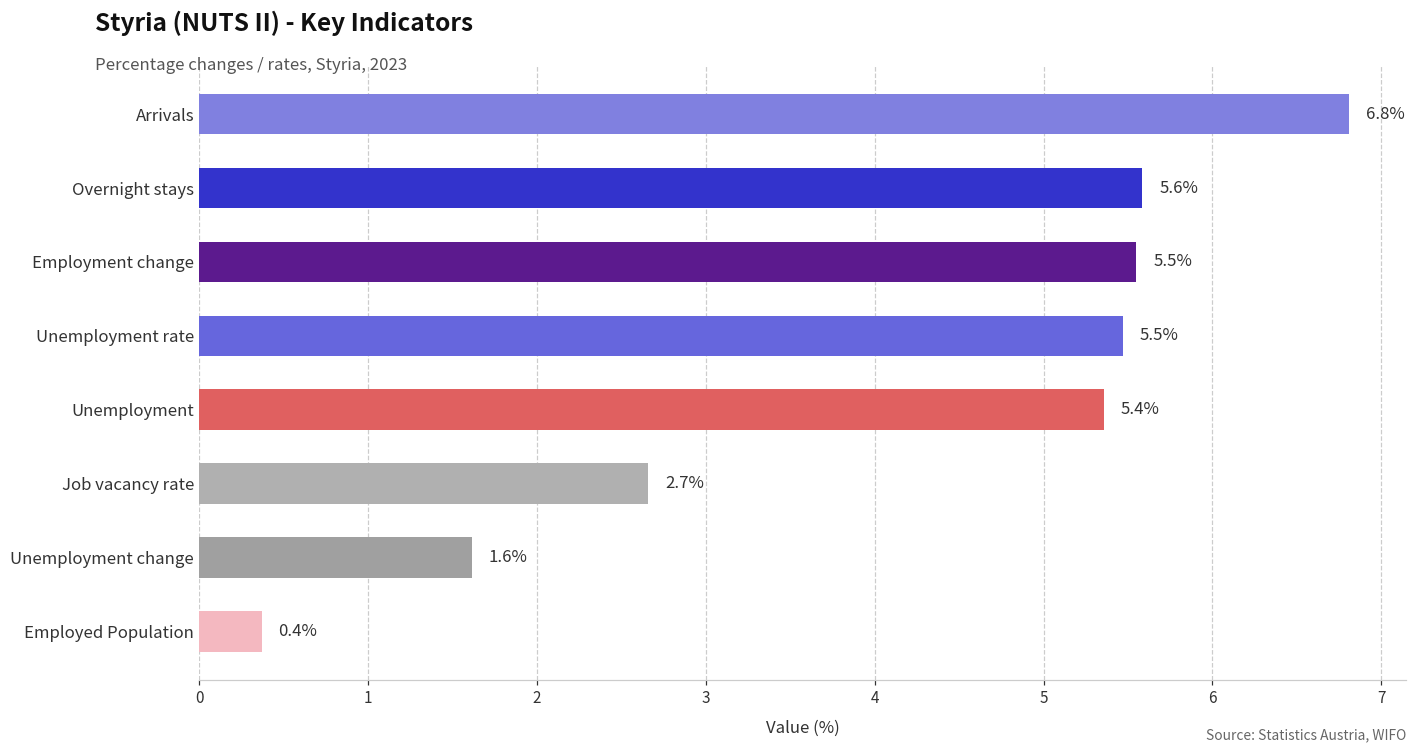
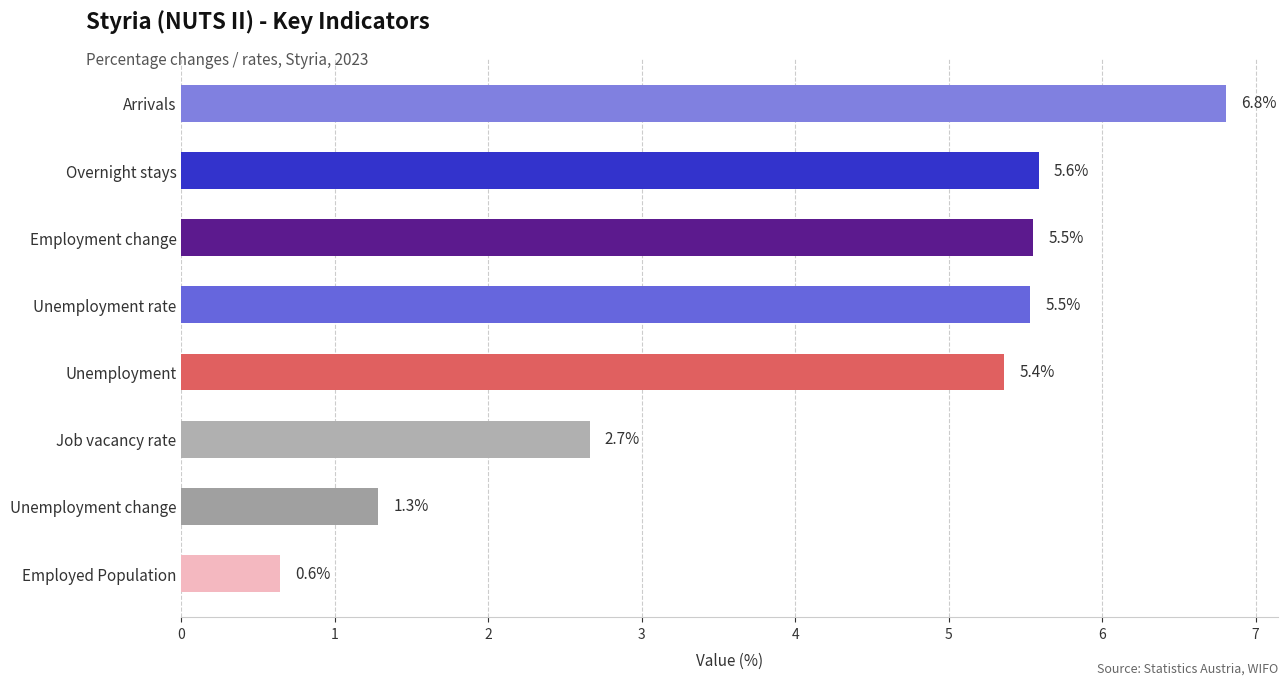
  {
    "Arrivals": "6.8%",
    "Overnight stays": "5.6%",
    "Employment change": "5.5%",
-   "Unemployment rate": "5.47",
+   "Unemployment rate": "5.53",
    "Unemployment": "5.4%",
    "Job vacancy rate": "2.7%",
-   "Unemployment change": "1.6%",
-   "Employed Population": "0.4%"
+   "Unemployment change": "1.3%",
+   "Employed Population": "0.6%"
  }
